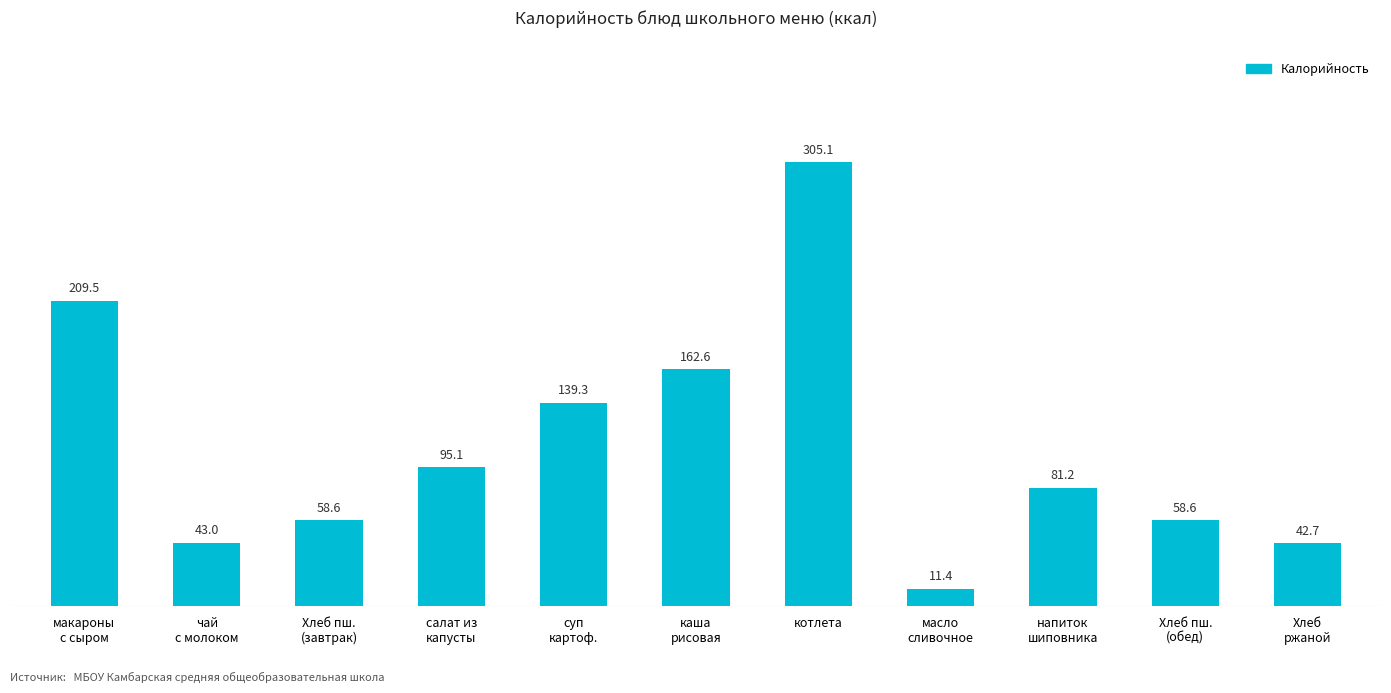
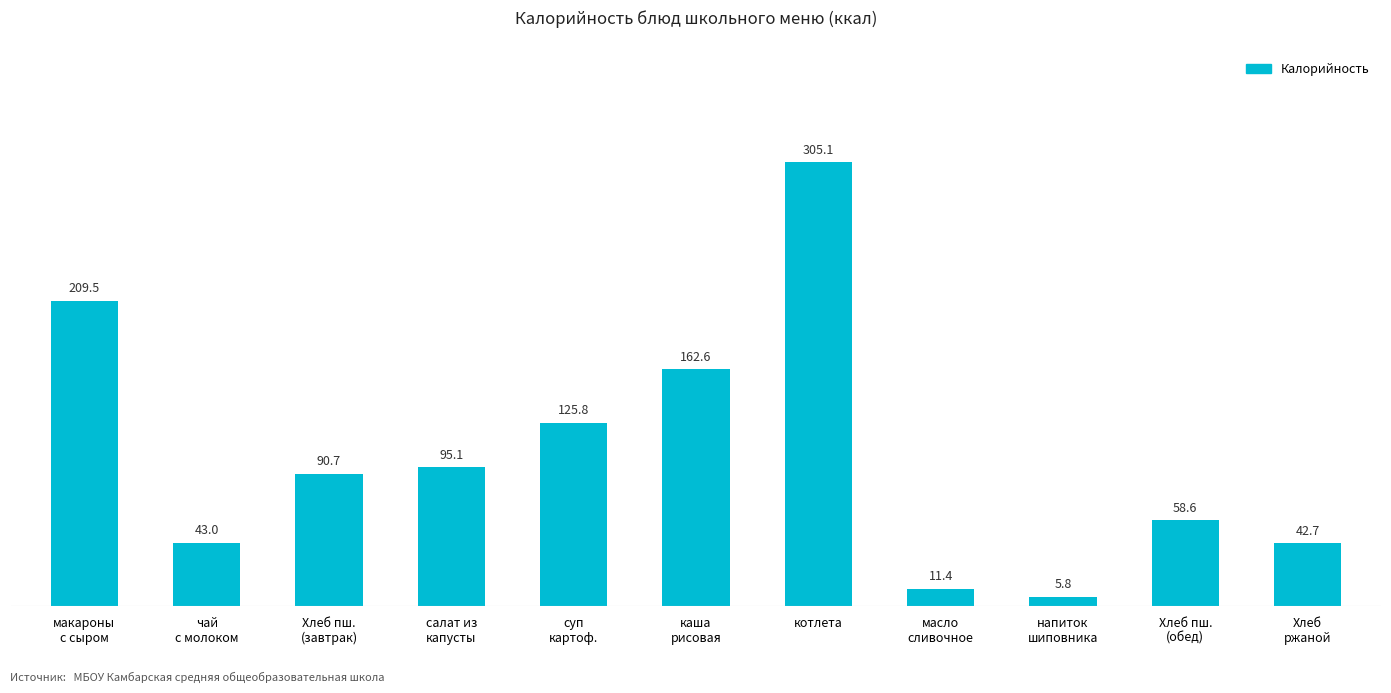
  {
    "макароны с сыром": 209.5,
    "чай с молоком": 43.0,
-   "Хлеб пш. (завтрак)": 58.6,
+   "Хлеб пш. (завтрак)": 90.7,
    "салат из капусты": 95.1,
-   "суп картоф.": 139.3,
+   "суп картоф.": 125.8,
    "каша рисовая": 162.6,
    "котлета": 305.1,
    "масло сливочное": 11.4,
-   "напиток шиповника": 81.2,
+   "напиток шиповника": 5.8,
    "Хлеб пш. (обед)": 58.6,
    "Хлеб ржаной": 42.7
  }
